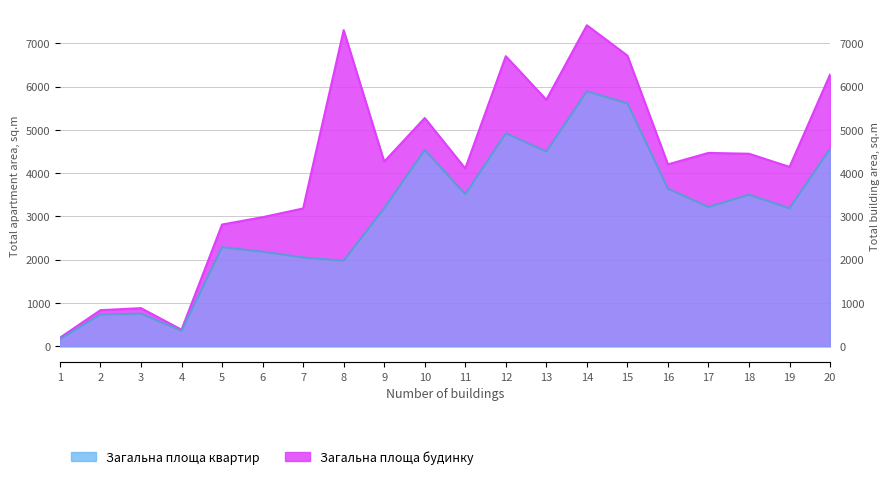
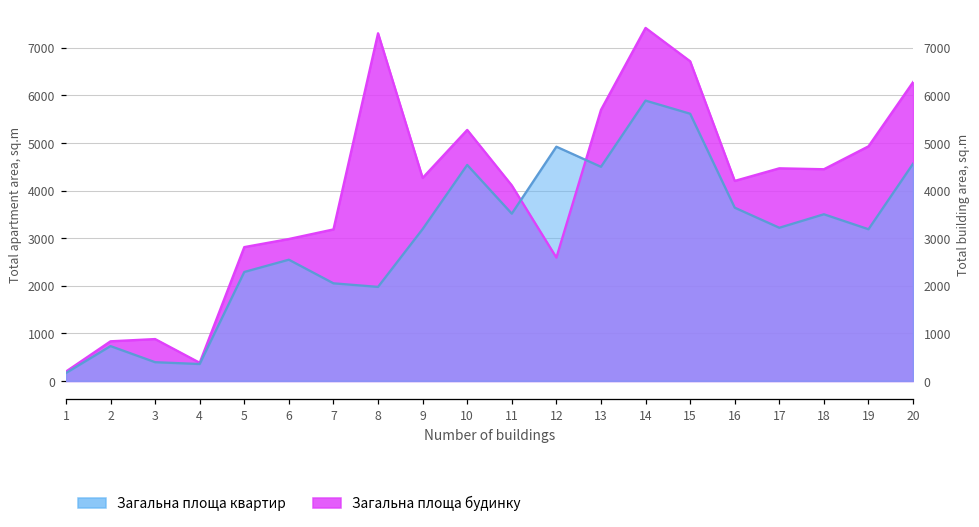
  {
    "Загальна площа будинку": {
      "2": 800,
      "3": 900,
      "5": 2800,
      "6": 3000,
      "7": 3200,
      "8": 7300,
      "9": 4300,
      "10": 5300,
      "11": 4100,
-     "12": 6700,
+     "12": 2600,
      "13": 5700,
      "14": 7400,
      "15": 6700,
      "16": 4200,
      "17": 4500,
      "18": 4400,
-     "19": 4100,
+     "19": 4900,
      "20": 6300
    },
    "Загальна площа квартир": {
      "2": 700,
-     "3": 800,
+     "3": 400,
      "5": 2300,
-     "6": 2200,
+     "6": 2500,
      "7": 2100,
      "8": 2000,
      "9": 3200,
      "10": 4500,
      "11": 3500,
      "12": 4900,
      "13": 4500,
      "14": 5900,
      "15": 5600,
      "16": 3600,
      "17": 3200,
      "18": 3500,
      "19": 3200,
      "20": 4600
    }
  }
